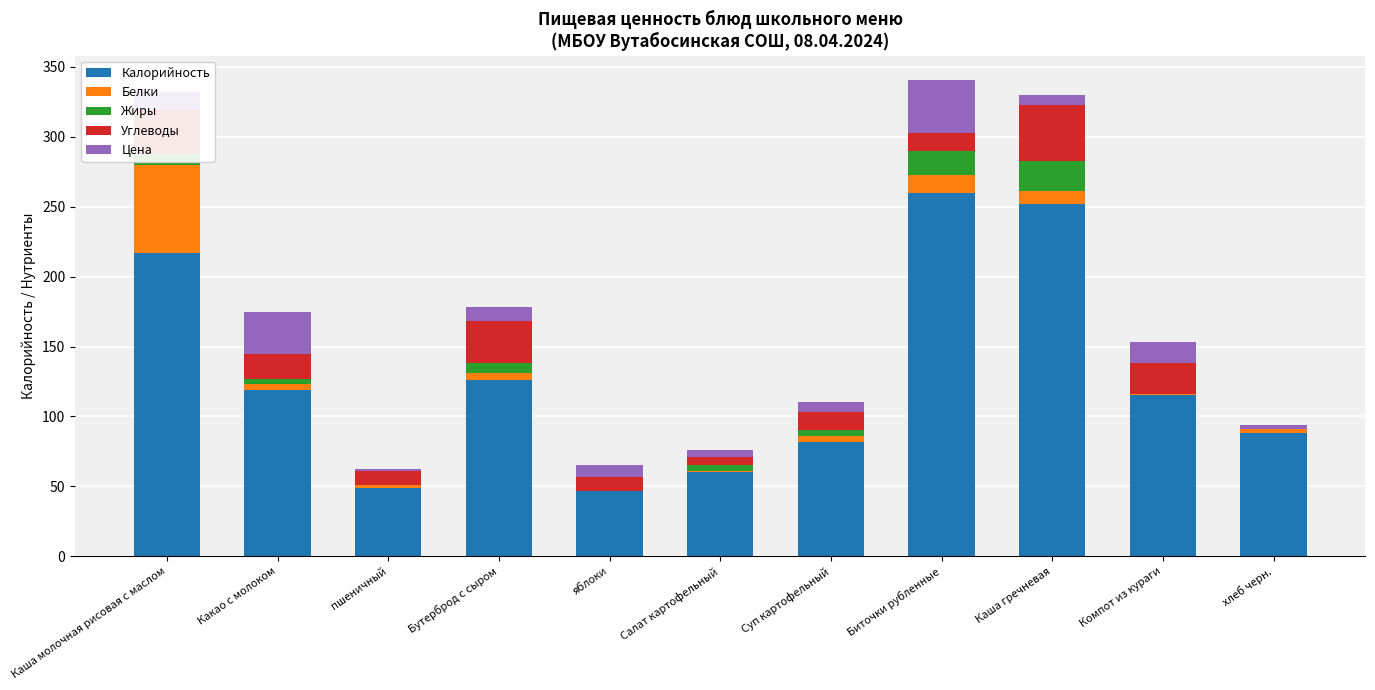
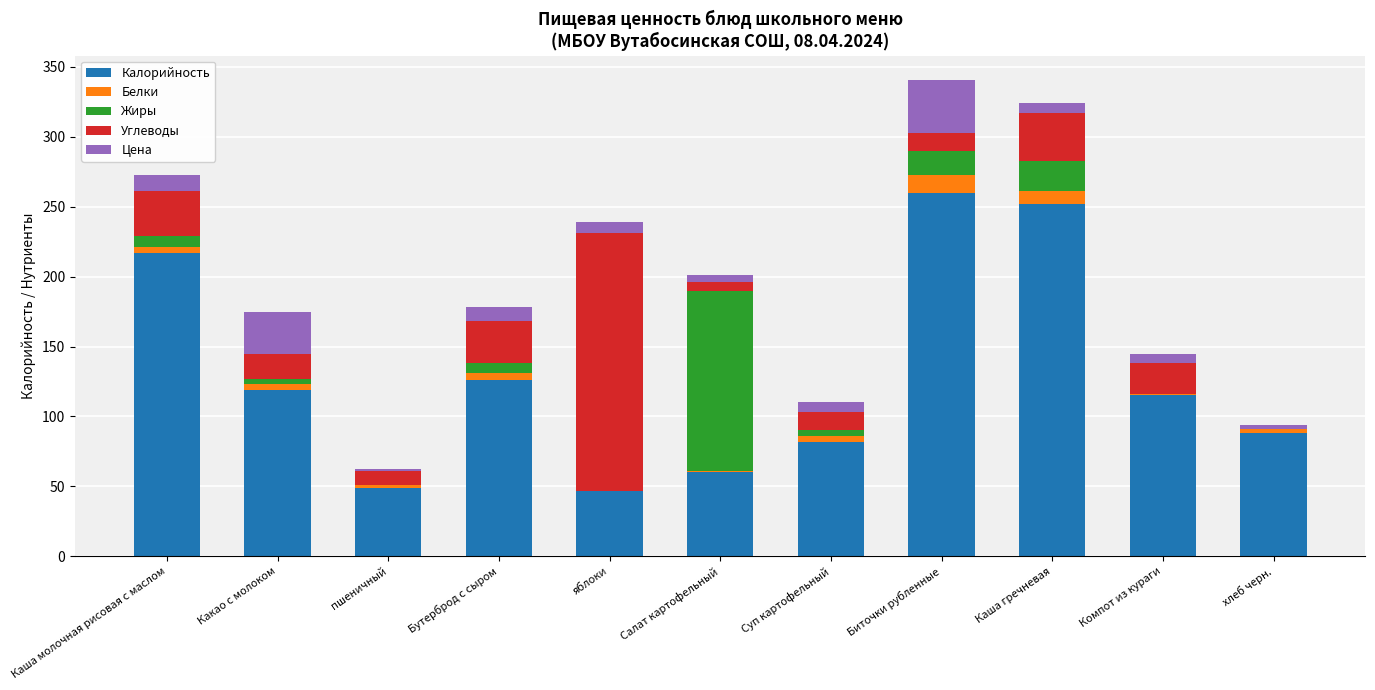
  {
    "Калорийность": {
      "Каша молочная рисовая с маслом": 217,
      "Какао с молоком": 119,
      "пшеничный": 49,
      "Бутерброд с сыром": 126,
      "яблоки": 47,
      "Салат картофельный": 60,
      "Суп картофельный": 82,
      "Биточки рубленные": 260,
      "Каша гречневая": 252,
      "Компот из кураги": 115,
      "хлеб черн.": 88
    },
    "Белки": {
-     "Каша молочная рисовая с маслом": 63,
+     "Каша молочная рисовая с маслом": 4,
      "Какао с молоком": 4,
      "пшеничный": 2,
      "Бутерброд с сыром": 5,
      "яблоки": 0,
      "Суп картофельный": 4,
      "Биточки рубленные": 13,
      "Каша гречневая": 9,
      "хлеб черн.": 3
    },
    "Жиры": {
      "Какао с молоком": 4,
      "пшеничный": 0,
      "Бутерброд с сыром": 7,
      "яблоки": 0,
-     "Салат картофельный": 4,
+     "Салат картофельный": 129,
      "Суп картофельный": 4,
      "Биточки рубленные": 17,
      "Каша гречневая": 22,
      "Компот из кураги": 0,
      "хлеб черн.": 0
    },
    "Углеводы": {
      "Какао с молоком": 18,
      "пшеничный": 10,
      "Бутерброд с сыром": 30,
-     "яблоки": 10,
+     "яблоки": 184,
      "Салат картофельный": 6,
      "Суп картофельный": 13,
      "Биточки рубленные": 13,
-     "Каша гречневая": 40,
+     "Каша гречневая": 34,
      "Компот из кураги": 22,
      "хлеб черн.": 0
    },
    "Цена": {
      "Какао с молоком": 29,
      "Бутерброд с сыром": 10,
      "яблоки": 8,
      "Салат картофельный": 5,
      "Суп картофельный": 7,
      "Биточки рубленные": 38,
      "Каша гречневая": 7,
-     "Компот из кураги": 15,
+     "Компот из кураги": 7,
      "хлеб черн.": 3
    }
  }
